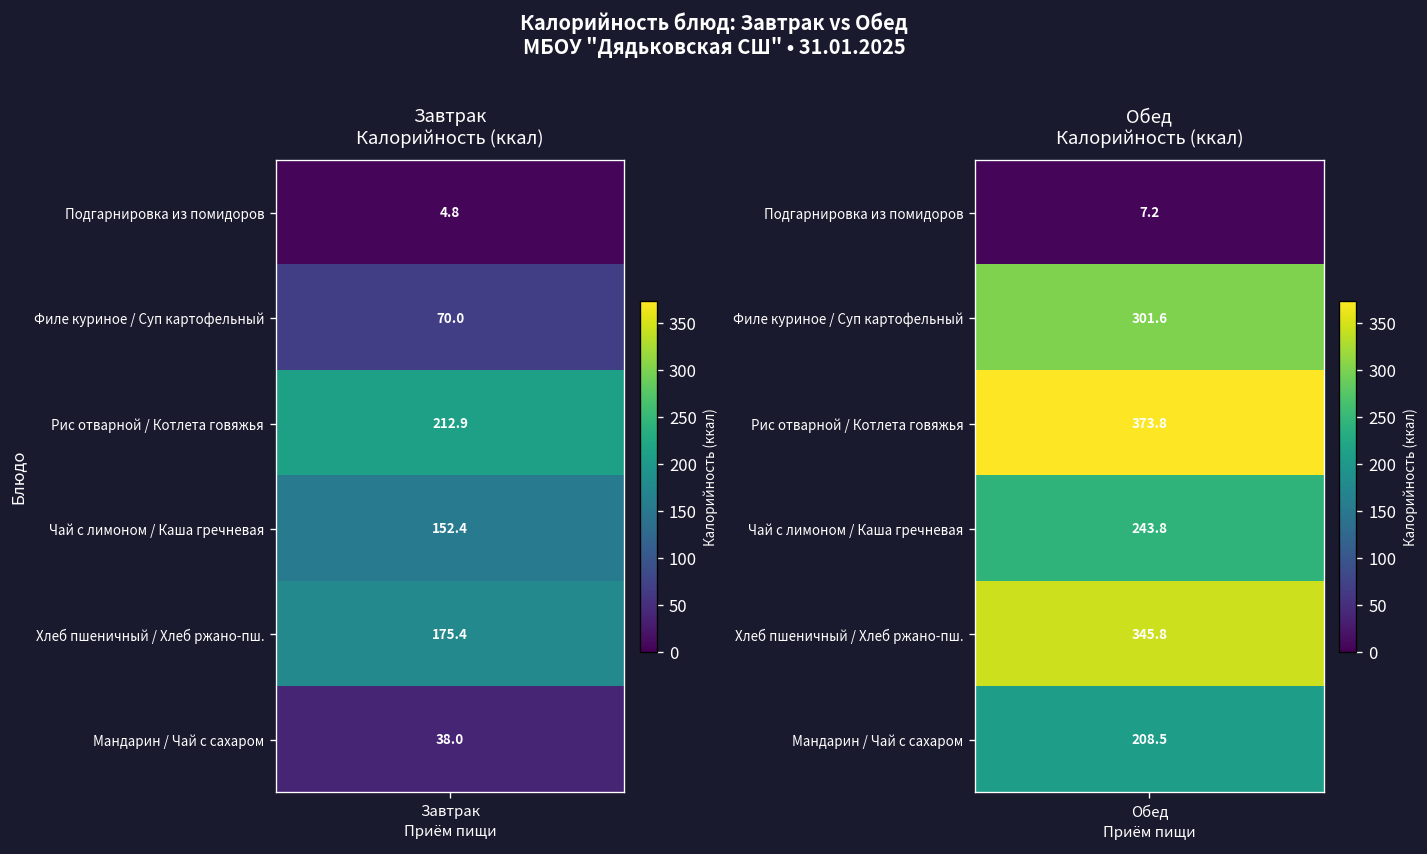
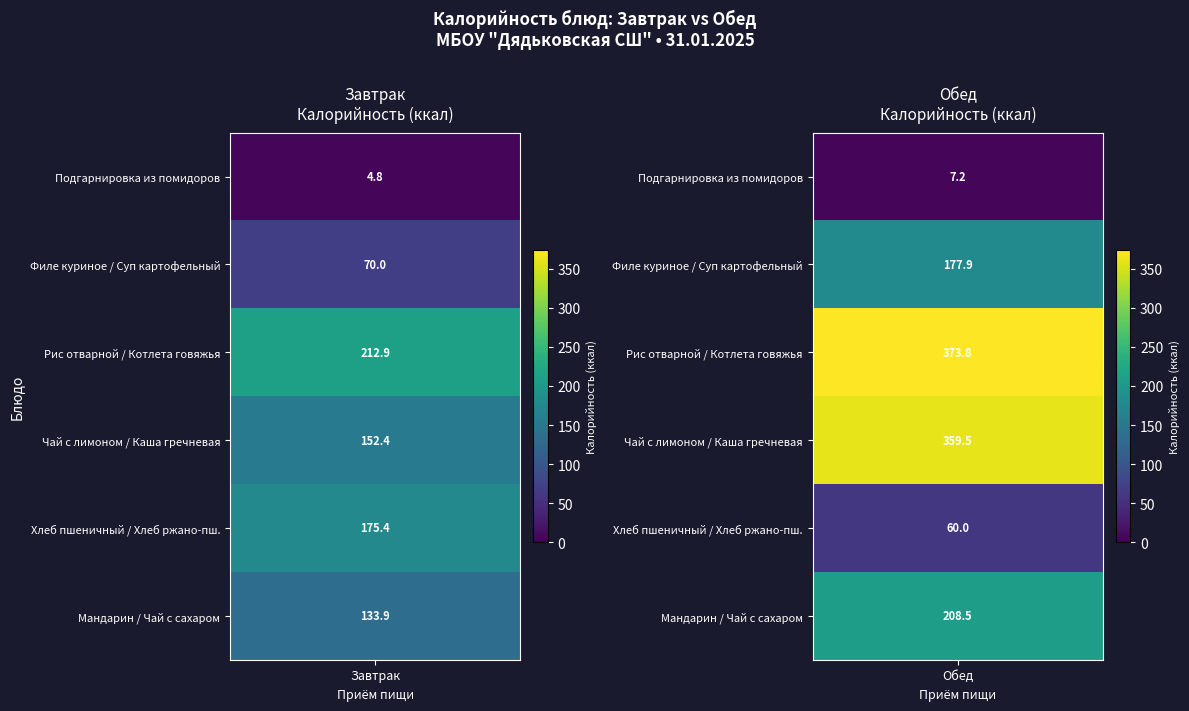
  {
    "Завтрак Калорийность (ккал)": {
      "Подгарнировка из помидоров": {
        "Завтрак": 4.8
      },
      "Филе куриное / Суп картофельный": {
        "Завтрак": 70.0
      },
      "Рис отварной / Котлета говяжья": {
        "Завтрак": 212.9
      },
      "Чай с лимоном / Каша гречневая": {
        "Завтрак": 152.4
      },
      "Хлеб пшеничный / Хлеб ржано-пш.": {
        "Завтрак": 175.4
      },
      "Мандарин / Чай с сахаром": {
-       "Завтрак": 38.0
+       "Завтрак": 133.9
      }
    },
    "Обед Калорийность (ккал)": {
      "Подгарнировка из помидоров": {
        "Обед": 7.2
      },
      "Филе куриное / Суп картофельный": {
-       "Обед": 301.6
+       "Обед": 177.9
      },
      "Рис отварной / Котлета говяжья": {
        "Обед": 373.8
      },
      "Чай с лимоном / Каша гречневая": {
-       "Обед": 243.8
+       "Обед": 359.5
      },
      "Хлеб пшеничный / Хлеб ржано-пш.": {
-       "Обед": 345.8
+       "Обед": 60.0
      },
      "Мандарин / Чай с сахаром": {
        "Обед": 208.5
      }
    }
  }
